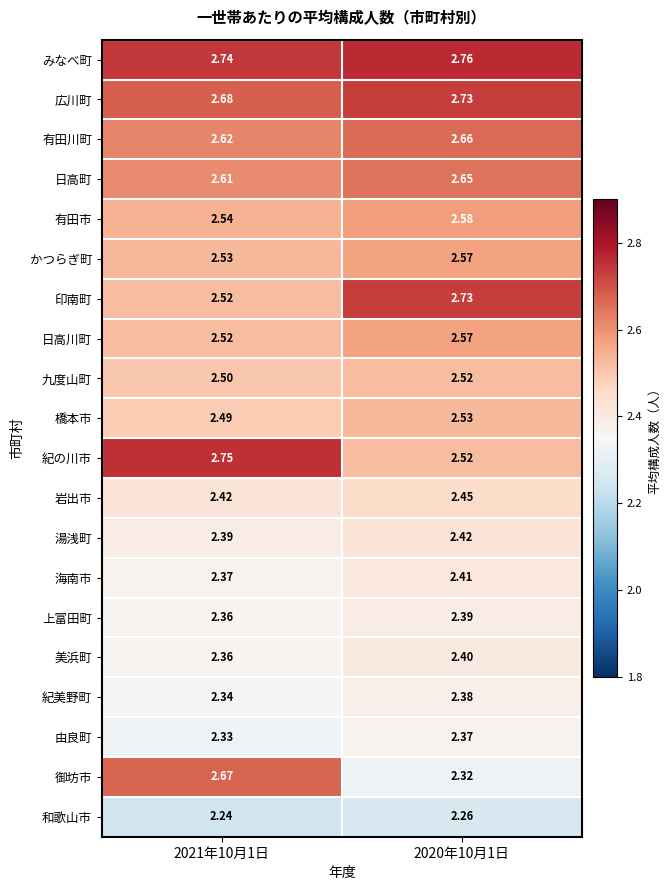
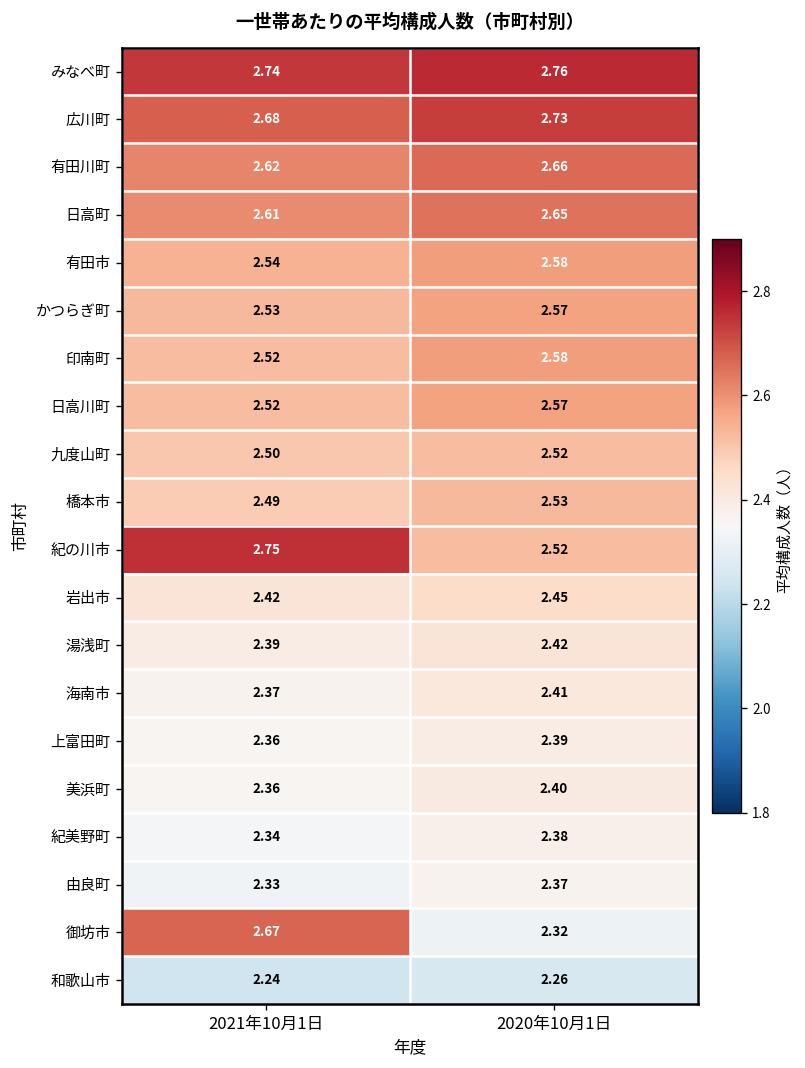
  {
    "みなべ町": {
      "2021年10月1日": 2.74,
      "2020年10月1日": 2.76
    },
    "広川町": {
      "2021年10月1日": 2.68,
      "2020年10月1日": 2.73
    },
    "有田川町": {
      "2021年10月1日": 2.62,
      "2020年10月1日": 2.66
    },
    "日高町": {
      "2021年10月1日": 2.61,
      "2020年10月1日": 2.65
    },
    "有田市": {
      "2021年10月1日": 2.54,
      "2020年10月1日": 2.58
    },
    "かつらぎ町": {
      "2021年10月1日": 2.53,
      "2020年10月1日": 2.57
    },
    "印南町": {
      "2021年10月1日": 2.52,
-     "2020年10月1日": 2.73
+     "2020年10月1日": 2.58
    },
    "日高川町": {
      "2021年10月1日": 2.52,
      "2020年10月1日": 2.57
    },
    "九度山町": {
      "2021年10月1日": 2.50,
      "2020年10月1日": 2.52
    },
    "橋本市": {
      "2021年10月1日": 2.49,
      "2020年10月1日": 2.53
    },
    "紀の川市": {
      "2021年10月1日": 2.75,
      "2020年10月1日": 2.52
    },
    "岩出市": {
      "2021年10月1日": 2.42,
      "2020年10月1日": 2.45
    },
    "湯浅町": {
      "2021年10月1日": 2.39,
      "2020年10月1日": 2.42
    },
    "海南市": {
      "2021年10月1日": 2.37,
      "2020年10月1日": 2.41
    },
    "上富田町": {
      "2021年10月1日": 2.36,
      "2020年10月1日": 2.39
    },
    "美浜町": {
      "2021年10月1日": 2.36,
      "2020年10月1日": 2.40
    },
    "紀美野町": {
      "2021年10月1日": 2.34,
      "2020年10月1日": 2.38
    },
    "由良町": {
      "2021年10月1日": 2.33,
      "2020年10月1日": 2.37
    },
    "御坊市": {
      "2021年10月1日": 2.67,
      "2020年10月1日": 2.32
    },
    "和歌山市": {
      "2021年10月1日": 2.24,
      "2020年10月1日": 2.26
    }
  }
